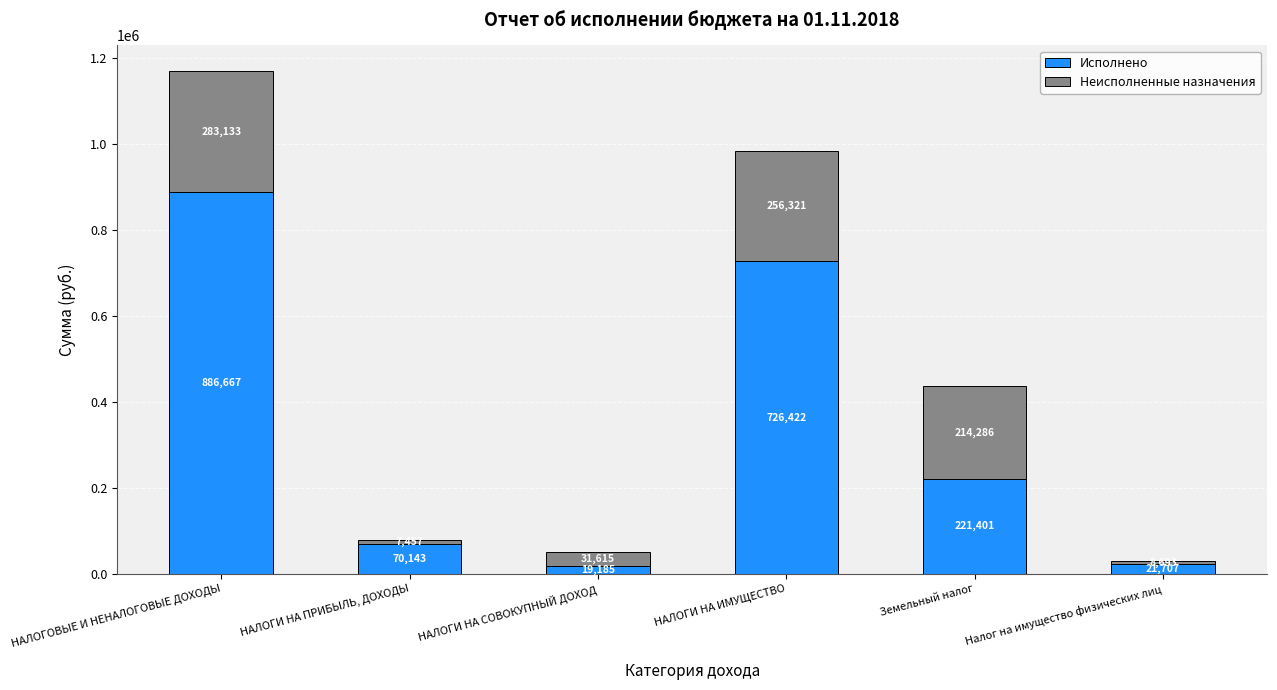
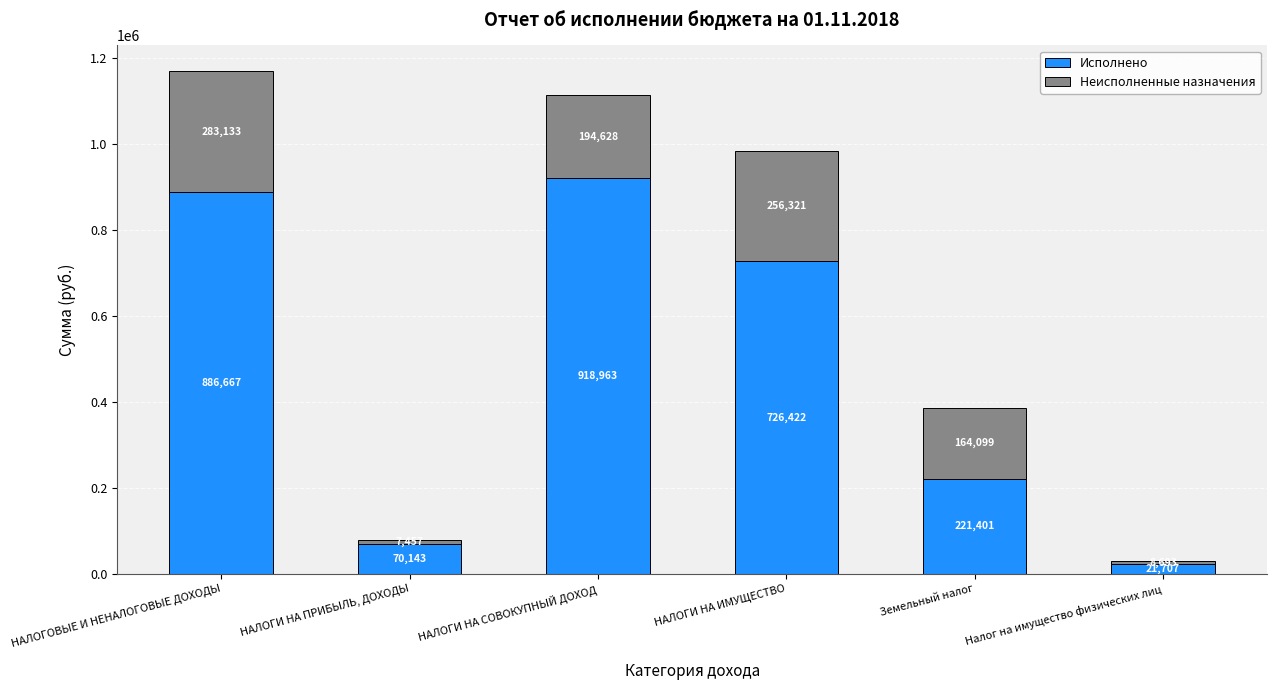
  {
    "Исполнено": {
      "НАЛОГОВЫЕ И НЕНАЛОГОВЫЕ ДОХОДЫ": "886,667",
      "НАЛОГИ НА ПРИБЫЛЬ, ДОХОДЫ": "70,143",
-     "НАЛОГИ НА СОВОКУПНЫЙ ДОХОД": "19,185",
+     "НАЛОГИ НА СОВОКУПНЫЙ ДОХОД": "918,963",
      "НАЛОГИ НА ИМУЩЕСТВО": "726,422",
      "Земельный налог": "221,401",
      "Налог на имущество физических лиц": "21,707"
    },
    "Неисполненные назначения": {
      "НАЛОГОВЫЕ И НЕНАЛОГОВЫЕ ДОХОДЫ": "283,133",
      "НАЛОГИ НА ПРИБЫЛЬ, ДОХОДЫ": "7,457",
-     "НАЛОГИ НА СОВОКУПНЫЙ ДОХОД": "31,615",
+     "НАЛОГИ НА СОВОКУПНЫЙ ДОХОД": "194,628",
      "НАЛОГИ НА ИМУЩЕСТВО": "256,321",
-     "Земельный налог": "214,286"
+     "Земельный налог": "164,099"
    }
  }
